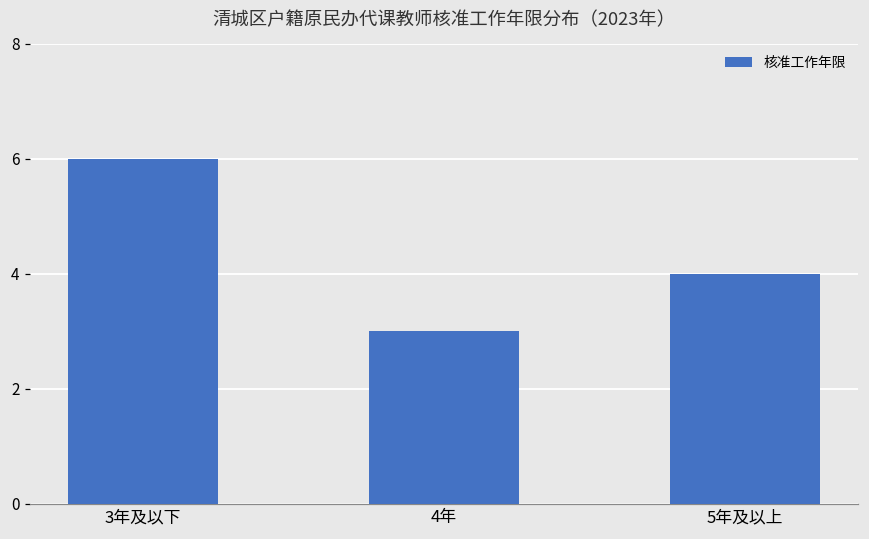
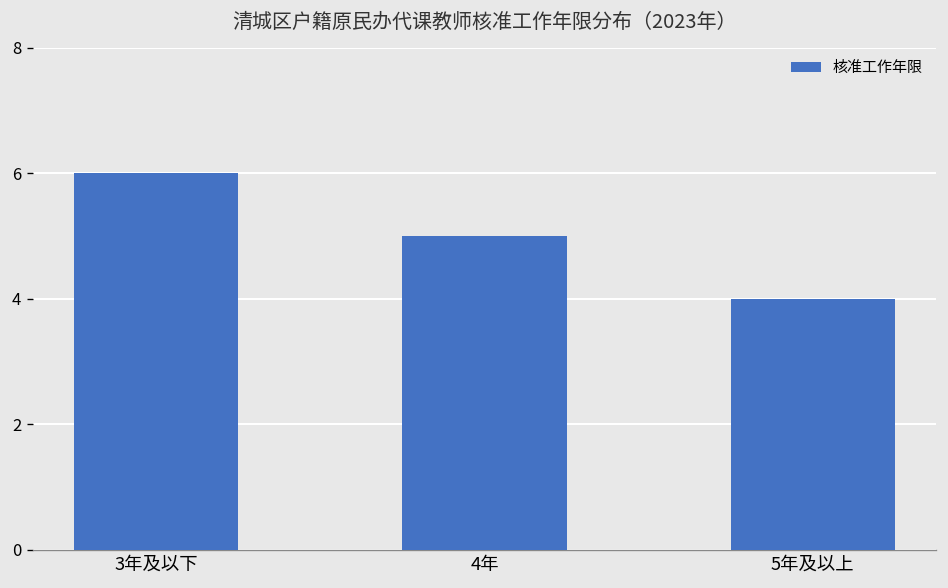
  {
    "3年及以下": 6,
-   "4年": 3,
+   "4年": 5,
    "5年及以上": 4
  }
